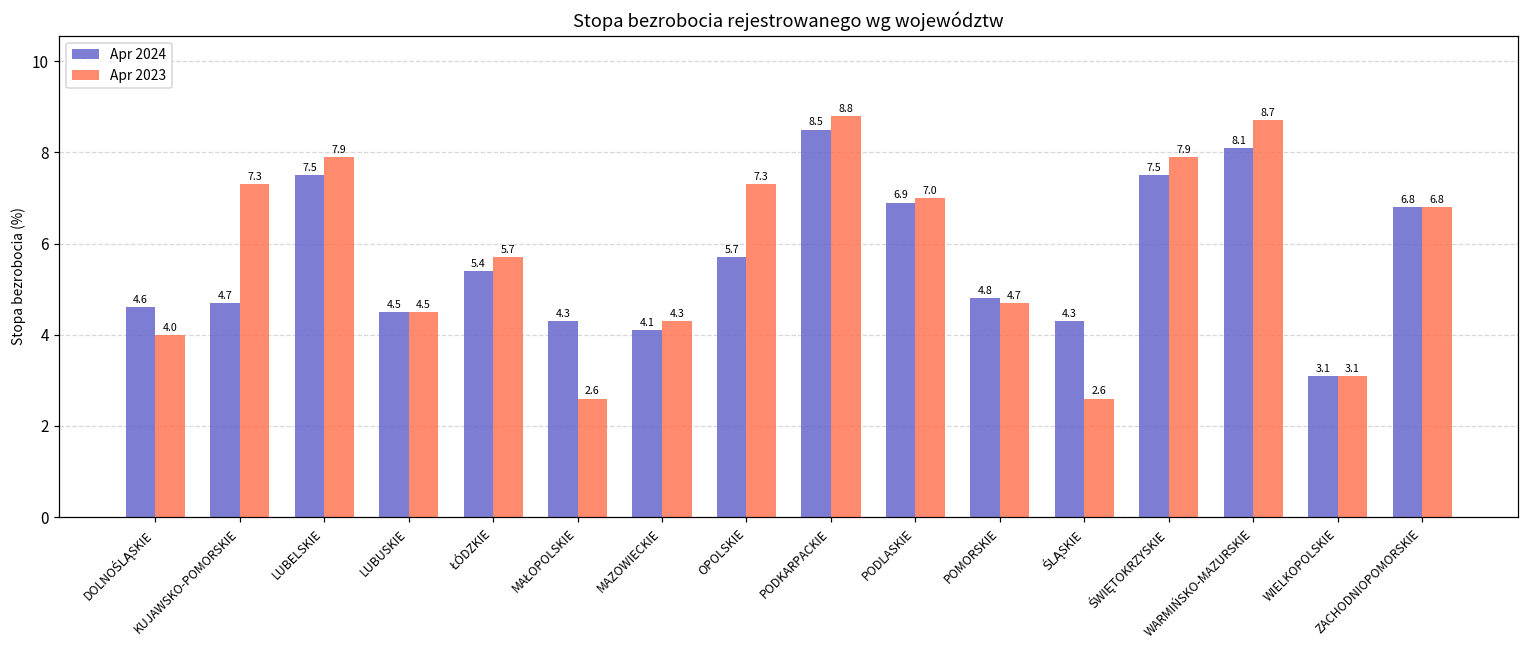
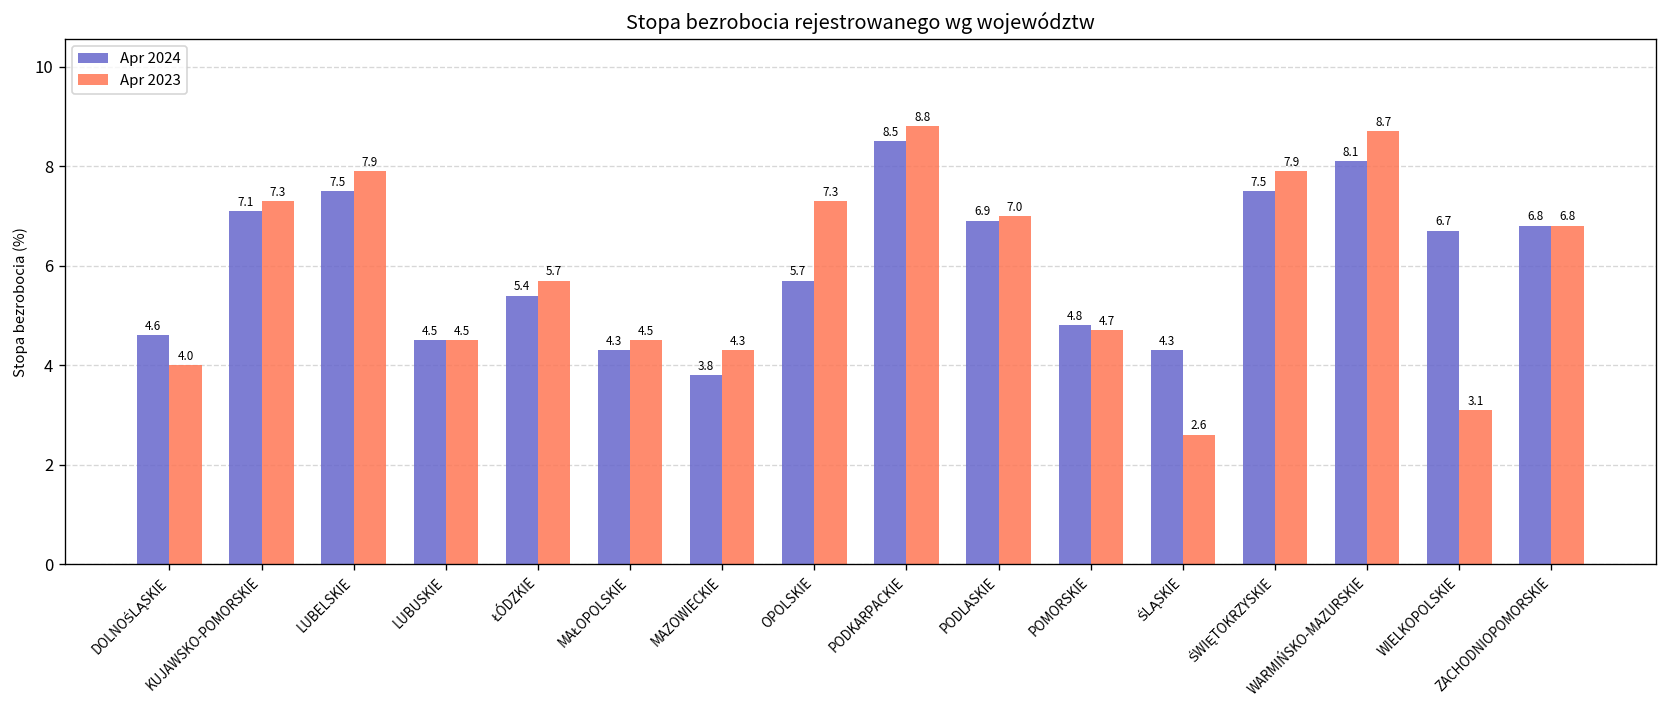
  {
    "Apr 2024": {
      "DOLNOŚLĄSKIE": 4.6,
-     "KUJAWSKO-POMORSKIE": 4.7,
+     "KUJAWSKO-POMORSKIE": 7.1,
      "LUBELSKIE": 7.5,
      "LUBUSKIE": 4.5,
      "ŁÓDZKIE": 5.4,
      "MAŁOPOLSKIE": 4.3,
-     "MAZOWIECKIE": 4.1,
+     "MAZOWIECKIE": 3.8,
      "OPOLSKIE": 5.7,
      "PODKARPACKIE": 8.5,
      "PODLASKIE": 6.9,
      "POMORSKIE": 4.8,
      "ŚLĄSKIE": 4.3,
      "ŚWIĘTOKRZYSKIE": 7.5,
      "WARMIŃSKO-MAZURSKIE": 8.1,
-     "WIELKOPOLSKIE": 3.1,
+     "WIELKOPOLSKIE": 6.7,
      "ZACHODNIOPOMORSKIE": 6.8
    },
    "Apr 2023": {
      "DOLNOŚLĄSKIE": 4.0,
      "KUJAWSKO-POMORSKIE": 7.3,
      "LUBELSKIE": 7.9,
      "LUBUSKIE": 4.5,
      "ŁÓDZKIE": 5.7,
-     "MAŁOPOLSKIE": 2.6,
+     "MAŁOPOLSKIE": 4.5,
      "MAZOWIECKIE": 4.3,
      "OPOLSKIE": 7.3,
      "PODKARPACKIE": 8.8,
      "PODLASKIE": 7.0,
      "POMORSKIE": 4.7,
      "ŚLĄSKIE": 2.6,
      "ŚWIĘTOKRZYSKIE": 7.9,
      "WARMIŃSKO-MAZURSKIE": 8.7,
      "WIELKOPOLSKIE": 3.1,
      "ZACHODNIOPOMORSKIE": 6.8
    }
  }
